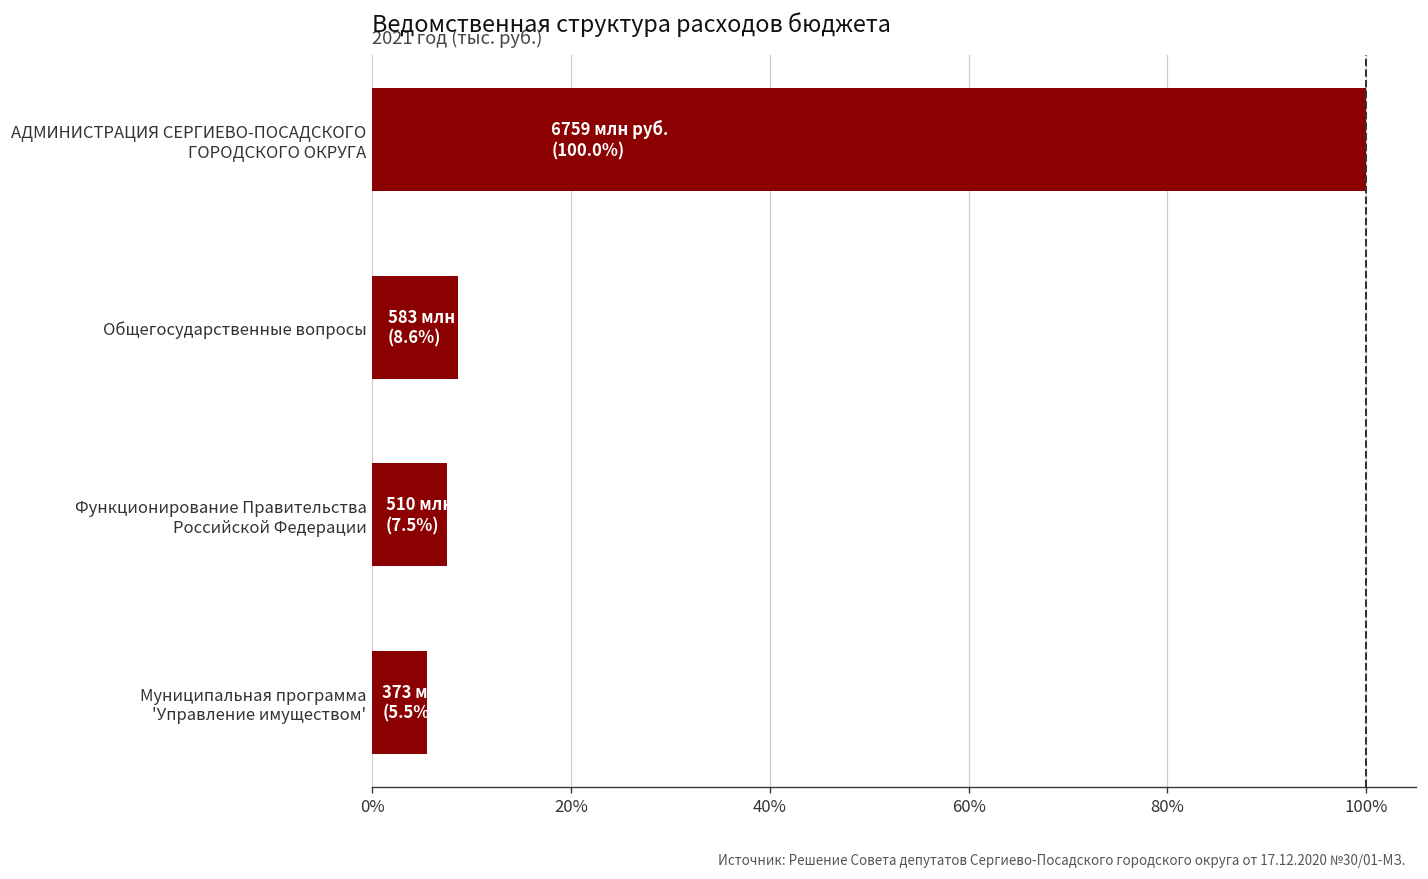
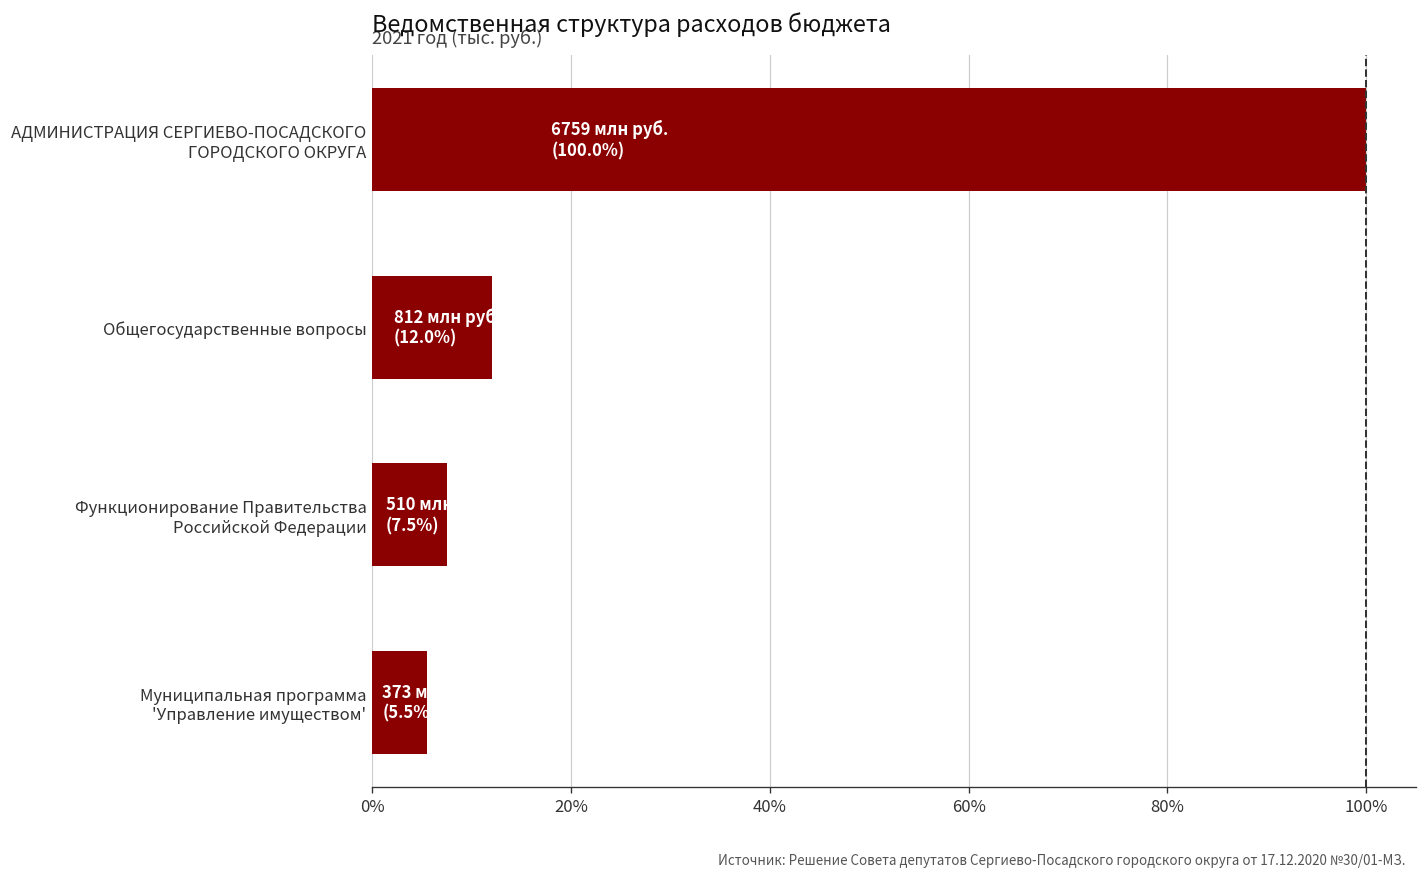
  {
    "АДМИНИСТРАЦИЯ СЕРГИЕВО-ПОСАДСКОГО ГОРОДСКОГО ОКРУГА": "(100.0%)",
-   "Общегосударственные вопросы": "583 млн руб. (8.6%)",
+   "Общегосударственные вопросы": "812 млн руб. (12.0%)",
    "Функционирование Правительства Российской Федерации": "(7.5%)"
  }
